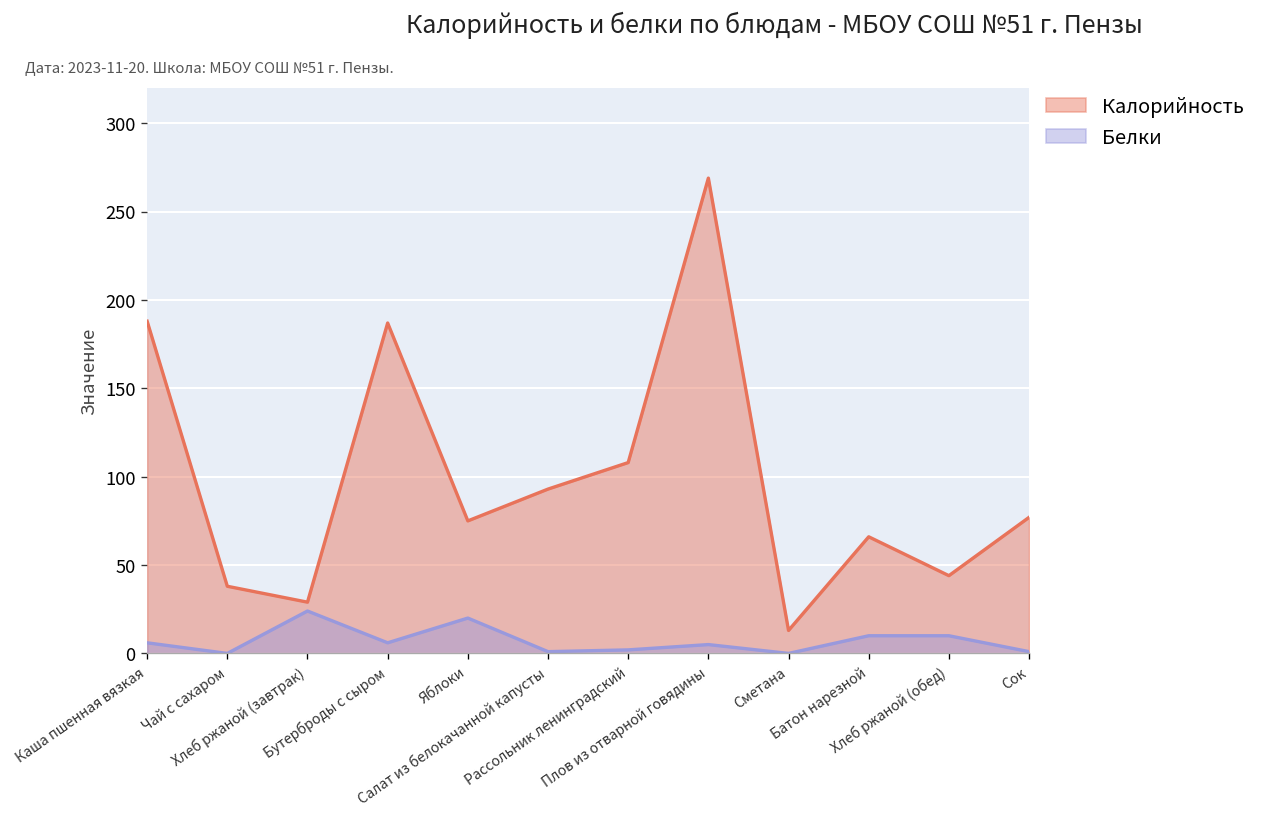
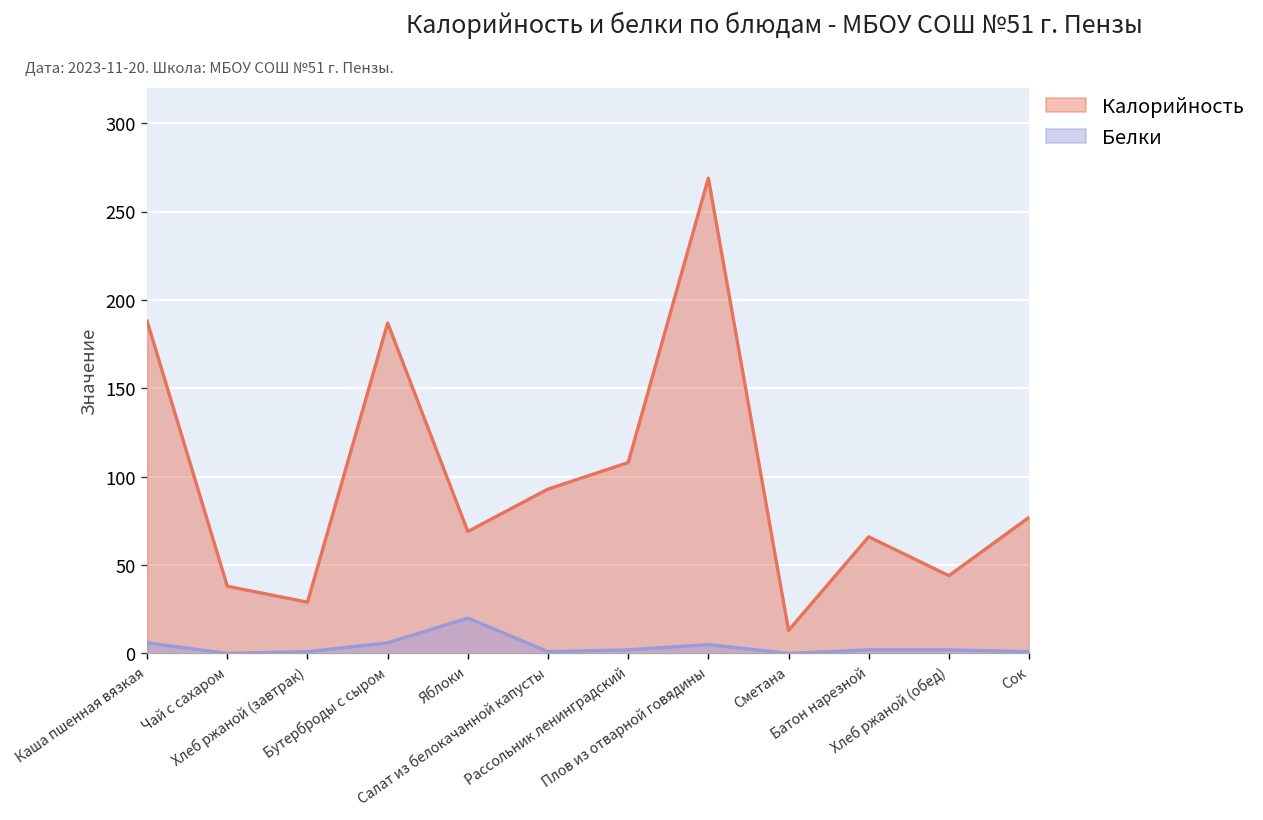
  {
    "Калорийность": {
      "Каша пшенная вязкая": 188,
      "Чай с сахаром": 38,
      "Хлеб ржаной (завтрак)": 29,
      "Бутерброды с сыром": 187,
-     "Яблоки": 75,
+     "Яблоки": 69,
      "Салат из белокачанной капусты": 93,
      "Рассольник ленинградский": 108,
      "Плов из отварной говядины": 269,
      "Сметана": 13,
      "Батон нарезной": 66,
      "Хлеб ржаной (обед)": 44,
      "Сок": 77
    },
    "Белки": {
      "Каша пшенная вязкая": 6,
      "Чай с сахаром": 0,
-     "Хлеб ржаной (завтрак)": 24,
+     "Хлеб ржаной (завтрак)": 1,
      "Бутерброды с сыром": 6,
      "Яблоки": 20,
      "Салат из белокачанной капусты": 1,
      "Рассольник ленинградский": 2,
      "Плов из отварной говядины": 5,
      "Сметана": 0,
-     "Батон нарезной": 10,
-     "Хлеб ржаной (обед)": 10,
+     "Батон нарезной": 2,
+     "Хлеб ржаной (обед)": 2,
      "Сок": 1
    }
  }
